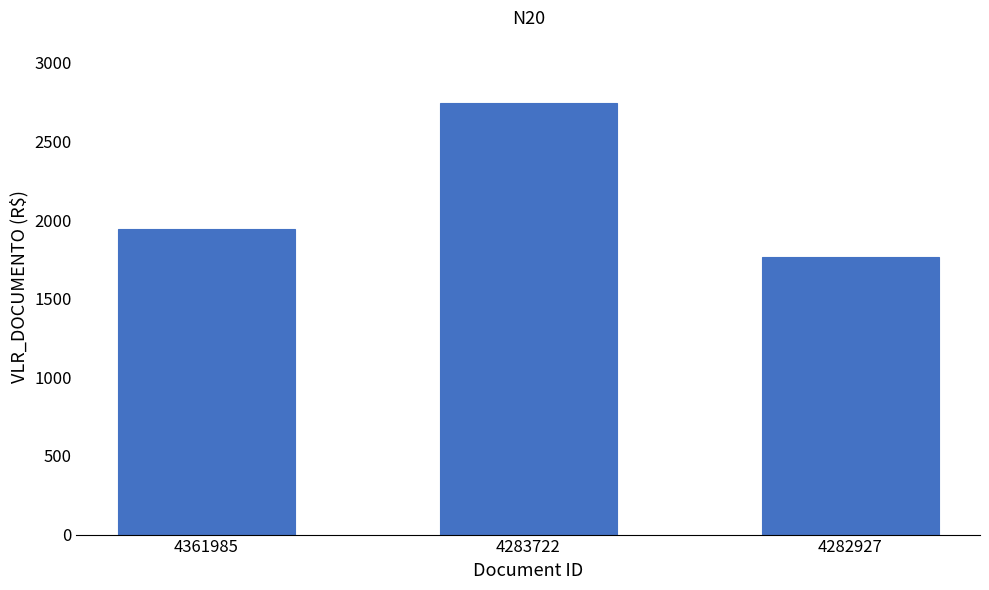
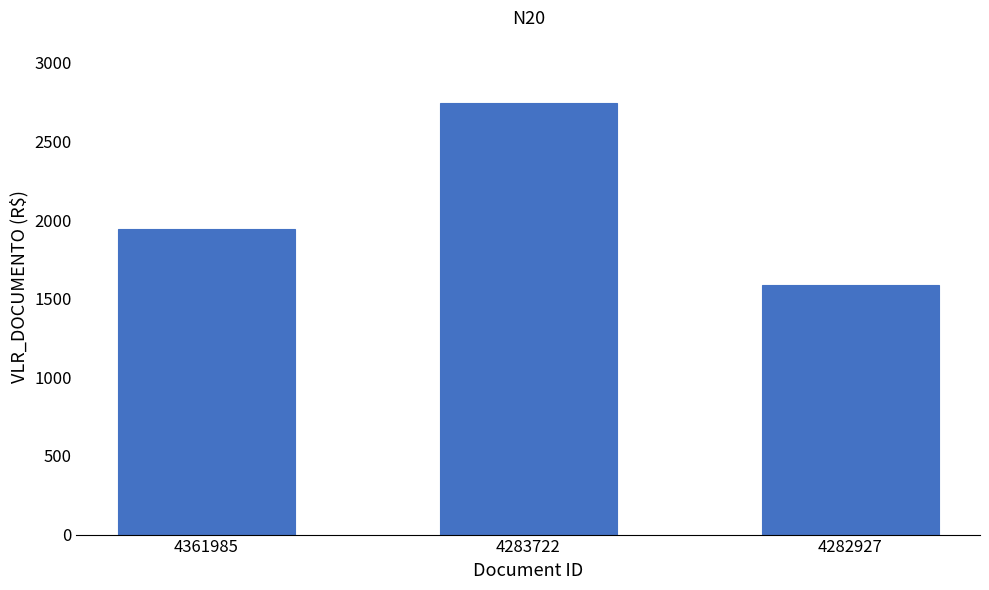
  {
    "4361985": 1940,
    "4283722": 2750,
-   "4282927": 1760
+   "4282927": 1590
  }
